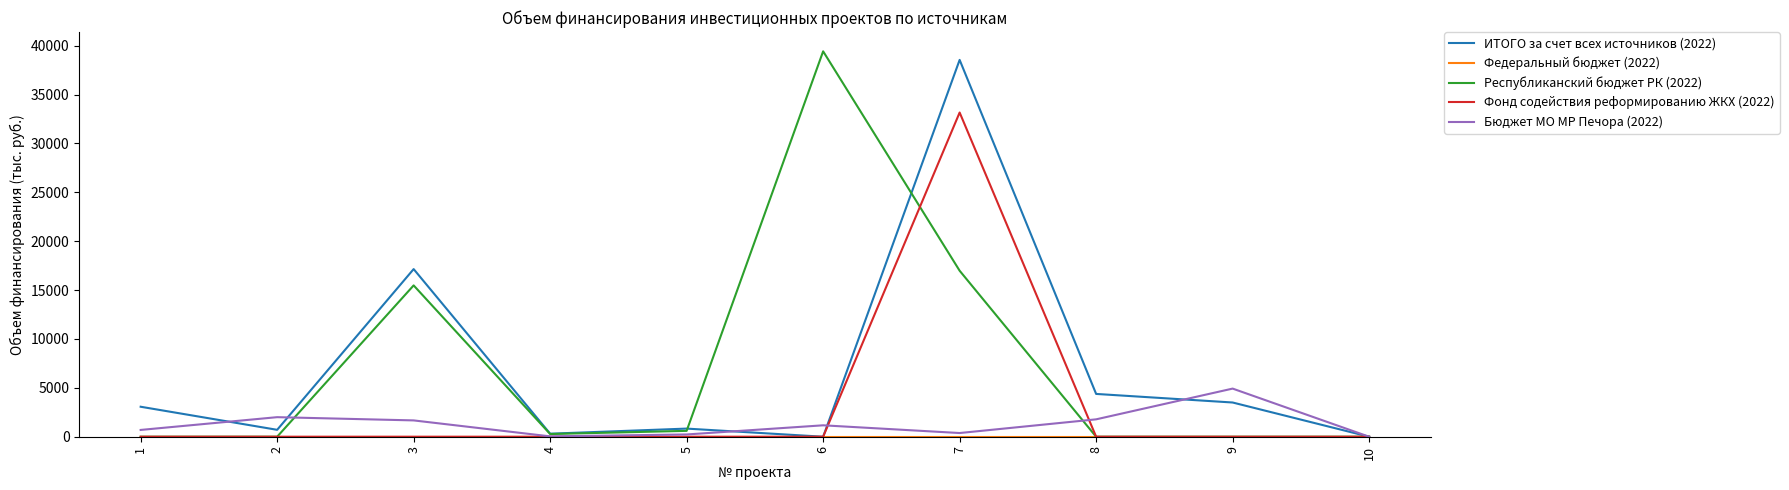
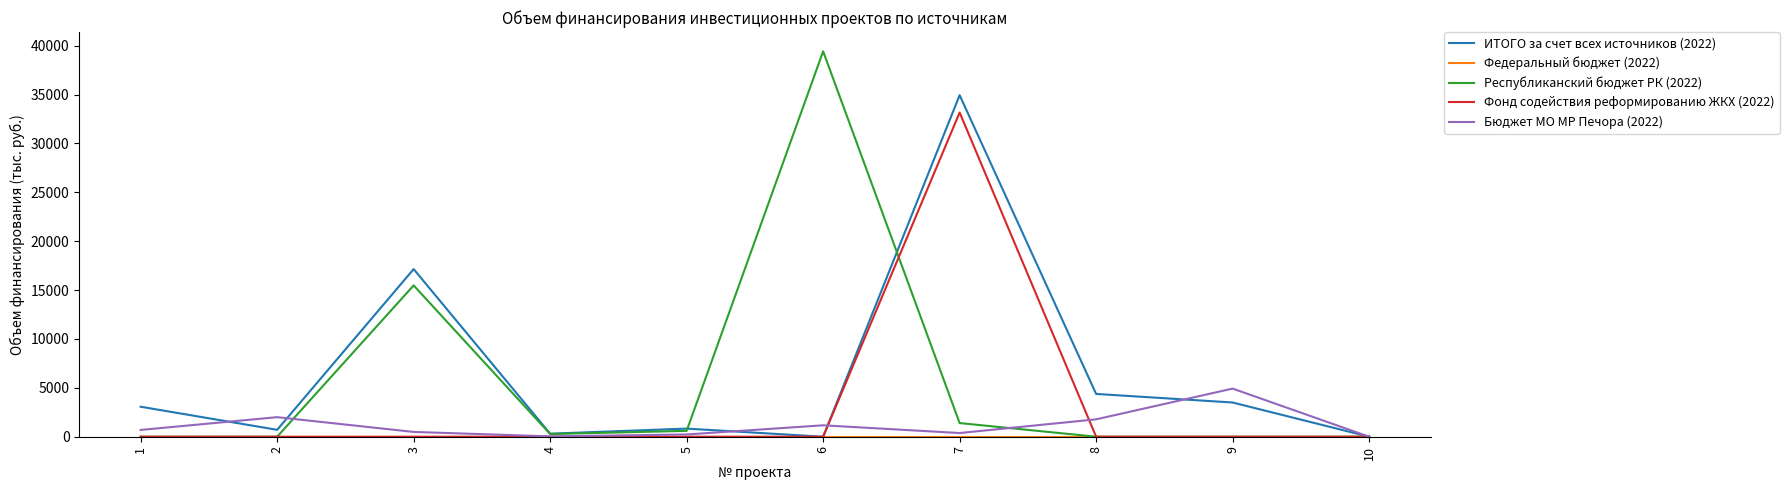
  {
    "ИТОГО за счет всех источников (2022)": {
      "1": 3000,
      "2": 1000,
      "3": 17000,
-     "7": 39000,
+     "7": 35000,
      "8": 4000,
      "9": 4000
    },
    "Федеральный бюджет (2022)": {
      "7": 0
    },
    "Республиканский бюджет РК (2022)": {
      "3": 15000,
      "6": 39000,
-     "7": 17000
+     "7": 1000
    },
    "Фонд содействия реформированию ЖКХ (2022)": {
      "7": 33000
    },
    "Бюджет МО МР Печора (2022)": {
      "1": 1000,
      "2": 2000,
-     "3": 2000,
+     "3": 0,
      "6": 1000,
      "7": 0,
      "8": 2000,
      "9": 5000
    }
  }
